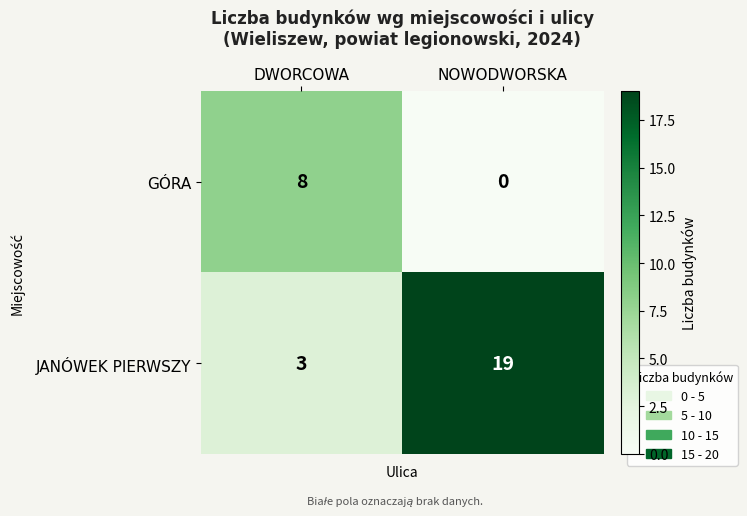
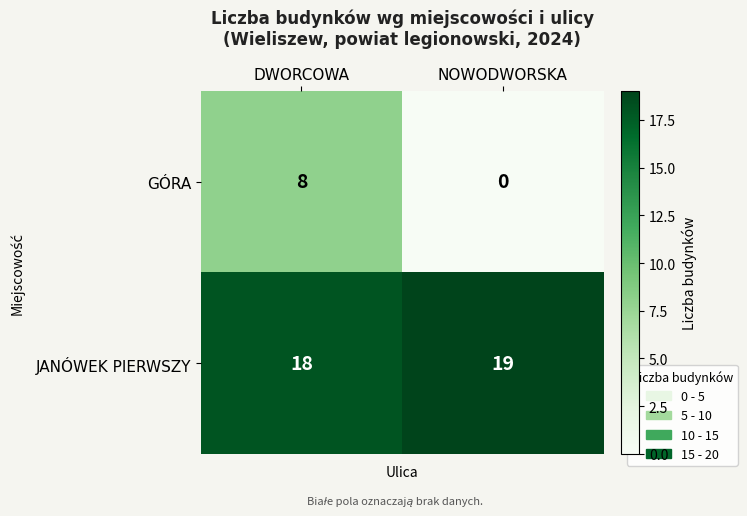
  {
    "GÓRA": {
      "DWORCOWA": 8,
      "NOWODWORSKA": 0
    },
    "JANÓWEK PIERWSZY": {
-     "DWORCOWA": 3,
+     "DWORCOWA": 18,
      "NOWODWORSKA": 19
    }
  }
